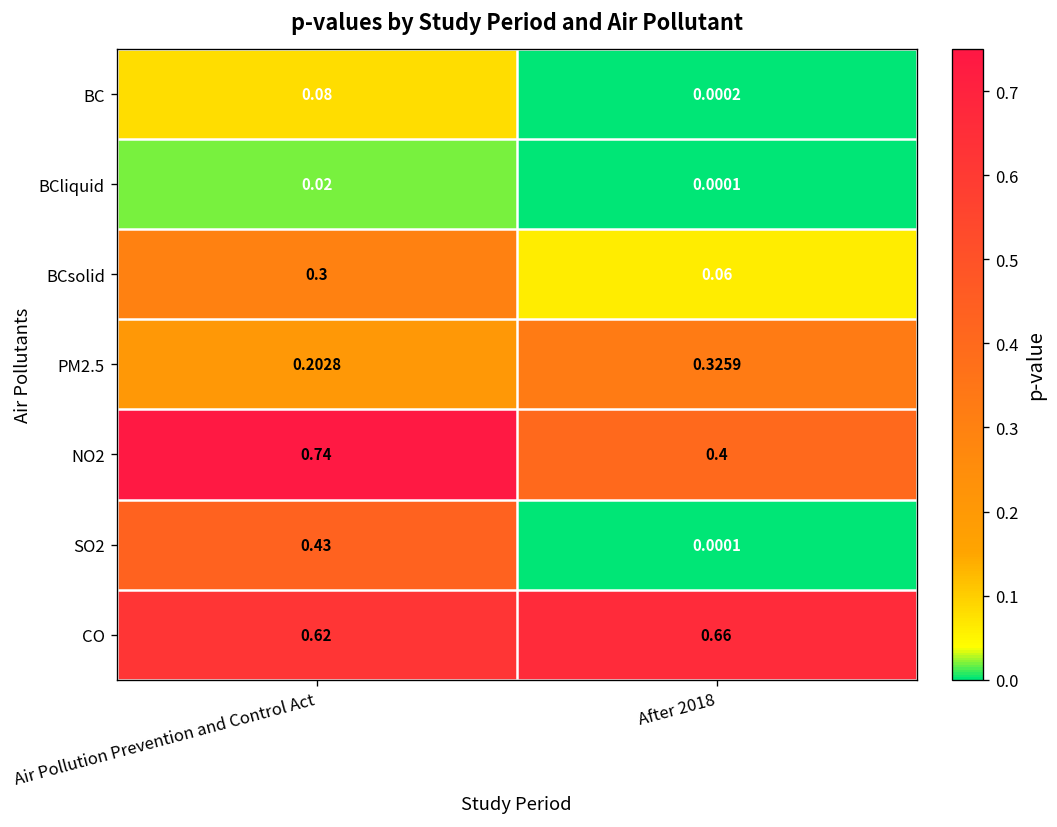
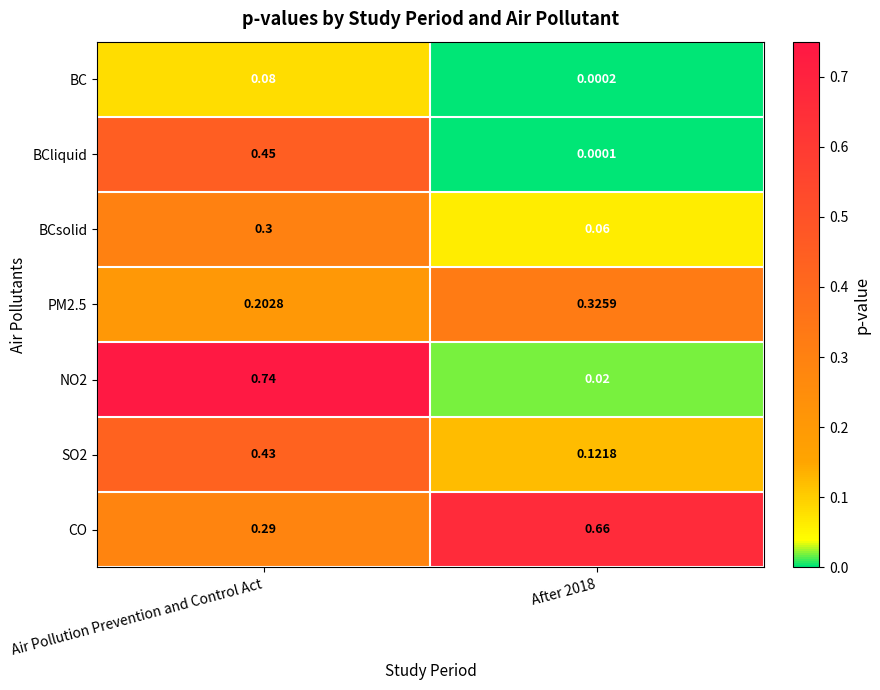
  {
    "BC": {
      "Air Pollution Prevention and Control Act": 0.08,
      "After 2018": 0.0002
    },
    "BCliquid": {
-     "Air Pollution Prevention and Control Act": 0.02,
+     "Air Pollution Prevention and Control Act": 0.45,
      "After 2018": 0.0001
    },
    "BCsolid": {
      "Air Pollution Prevention and Control Act": 0.3,
      "After 2018": 0.06
    },
    "PM2.5": {
      "Air Pollution Prevention and Control Act": 0.2028,
      "After 2018": 0.3259
    },
    "NO2": {
      "Air Pollution Prevention and Control Act": 0.74,
-     "After 2018": 0.4
+     "After 2018": 0.02
    },
    "SO2": {
      "Air Pollution Prevention and Control Act": 0.43,
-     "After 2018": 0.0001
+     "After 2018": 0.1218
    },
    "CO": {
-     "Air Pollution Prevention and Control Act": 0.62,
+     "Air Pollution Prevention and Control Act": 0.29,
      "After 2018": 0.66
    }
  }
